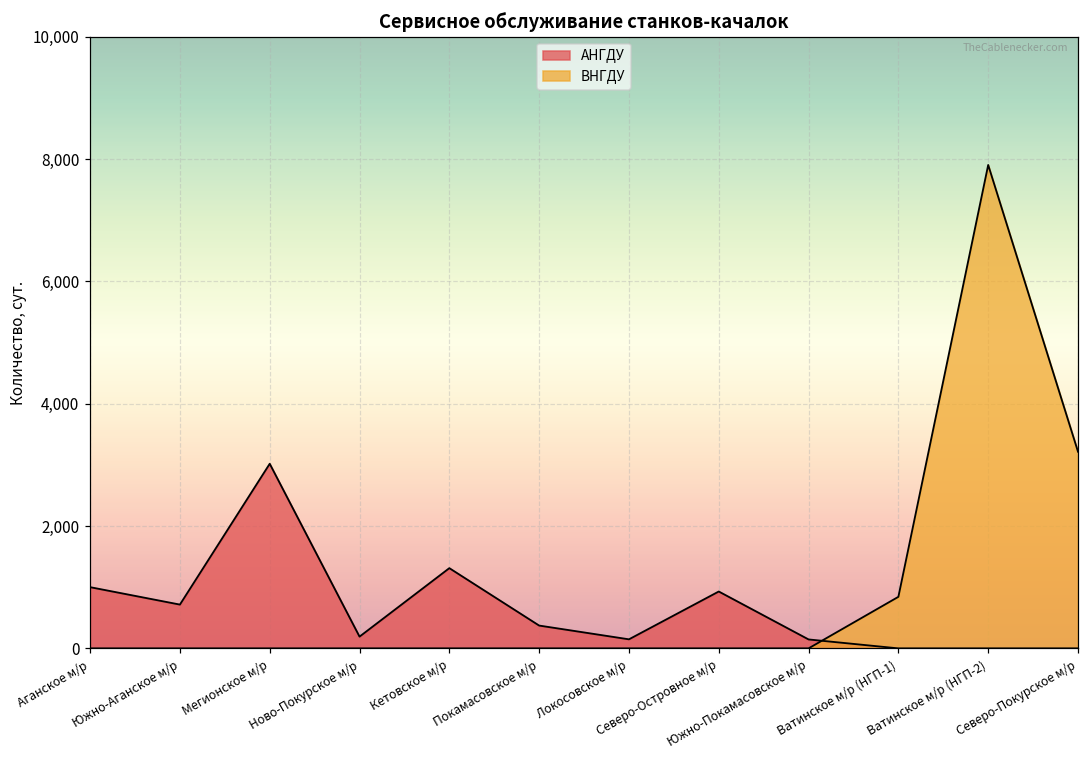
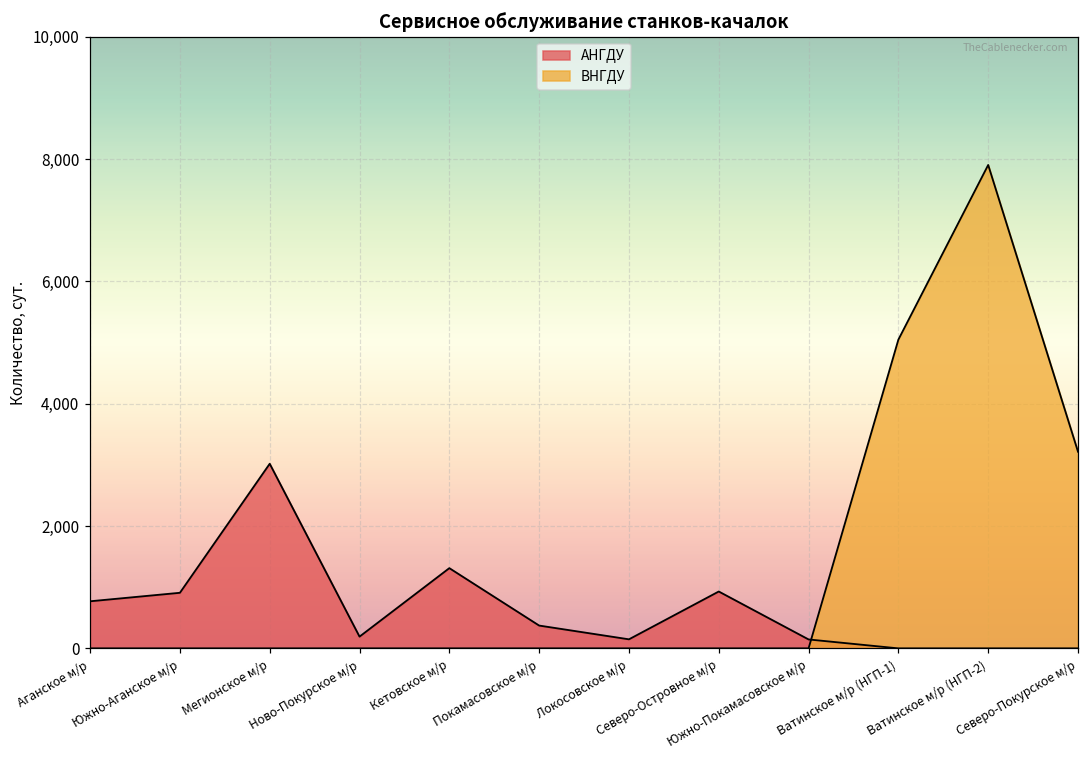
  {
    "АНГДУ": {
-     "Аганское м/р": "1,000",
-     "Южно-Аганское м/р": "700",
+     "Аганское м/р": "800",
+     "Южно-Аганское м/р": "900",
      "Мегионское м/р": "3,000",
      "Ново-Покурское м/р": "200",
      "Кетовское м/р": "1,300",
      "Покамасовское м/р": "400",
      "Локосовское м/р": "100",
      "Северо-Островное м/р": "900",
      "Южно-Покамасовское м/р": "100",
      "Ватинское м/р (НГП-1)": "0",
      "Ватинское м/р (НГП-2)": "0",
      "Северо-Покурское м/р": "0"
    },
    "ВНГДУ": {
      "Аганское м/р": "0",
      "Южно-Аганское м/р": "0",
      "Мегионское м/р": "0",
      "Ново-Покурское м/р": "0",
      "Кетовское м/р": "0",
      "Покамасовское м/р": "0",
      "Локосовское м/р": "0",
      "Северо-Островное м/р": "0",
      "Южно-Покамасовское м/р": "0",
-     "Ватинское м/р (НГП-1)": "800",
+     "Ватинское м/р (НГП-1)": "5,000",
      "Ватинское м/р (НГП-2)": "7,900",
      "Северо-Покурское м/р": "3,200"
    }
  }
